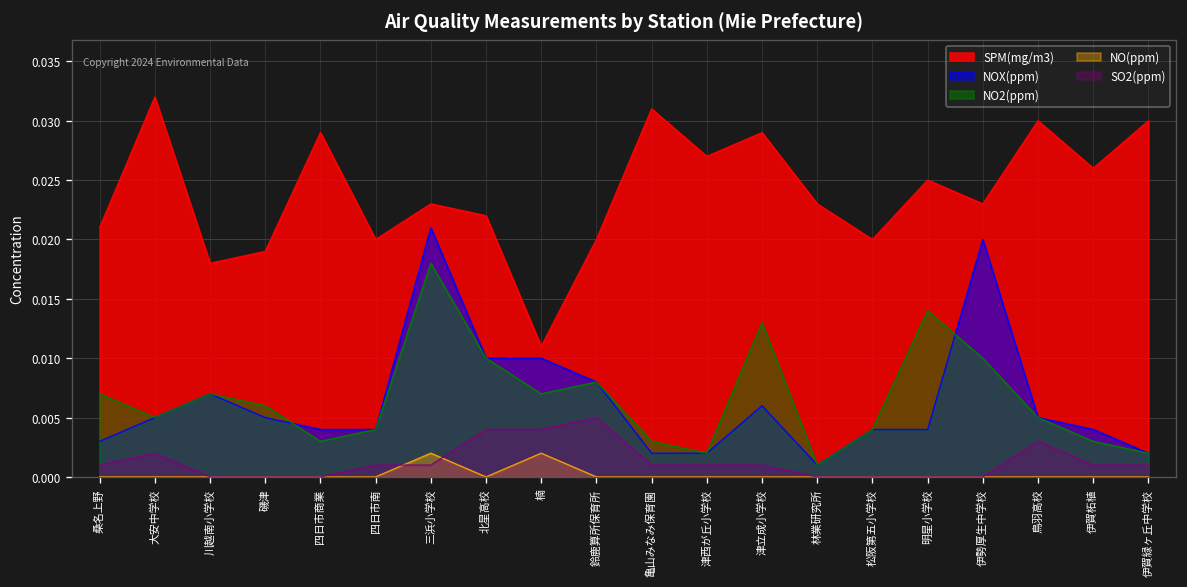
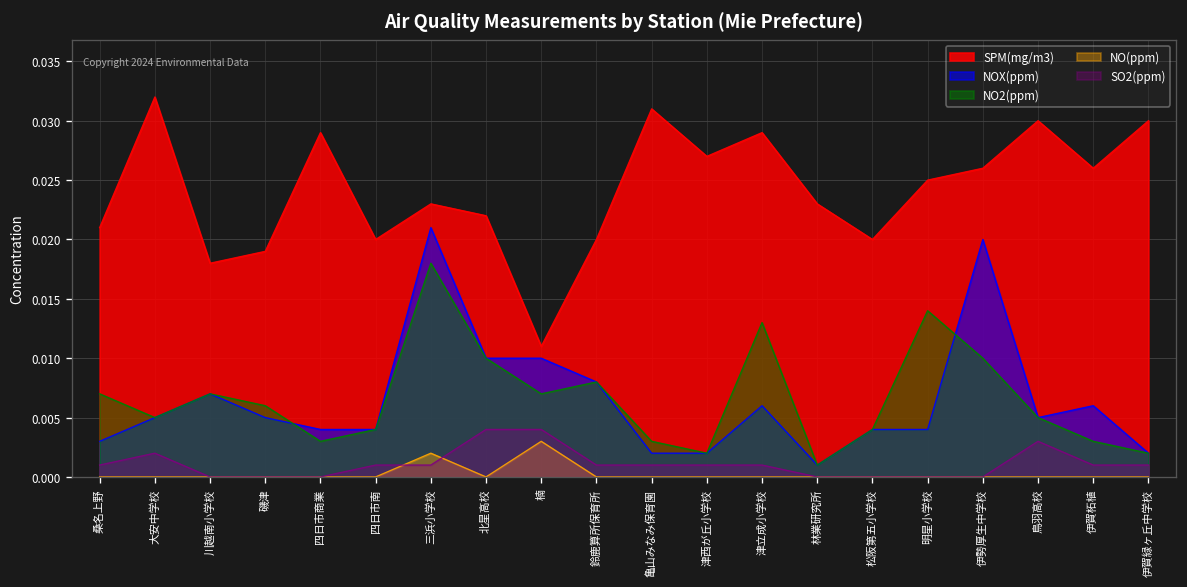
  {
    "SPM(mg/m3)": {
      "桑名上野": 0.021,
      "川越南小学校": 0.018,
      "磯津": 0.019,
      "四日市商業": 0.029,
      "四日市南": 0.020,
      "三浜小学校": 0.023,
      "北星高校": 0.022,
      "楠": 0.011,
      "鈴鹿算所保育所": 0.020,
      "亀山みなみ保育園": 0.031,
      "津西が丘小学校": 0.027,
      "津立成小学校": 0.029,
      "林業研究所": 0.023,
      "松阪第五小学校": 0.020,
      "明星小学校": 0.025,
-     "伊勢厚生中学校": 0.023,
+     "伊勢厚生中学校": 0.026,
      "鳥羽高校": 0.030,
      "伊賀柘植": 0.026,
      "伊賀緑ヶ丘中学校": 0.030
    },
    "NOX(ppm)": {
      "桑名上野": 0.003,
      "磯津": 0.005,
      "四日市商業": 0.004,
      "三浜小学校": 0.021,
      "楠": 0.010,
      "亀山みなみ保育園": 0.002,
      "津立成小学校": 0.006,
      "明星小学校": 0.004,
      "伊勢厚生中学校": 0.020,
-     "伊賀柘植": 0.004
+     "伊賀柘植": 0.006
    },
    "NO2(ppm)": {
      "桑名上野": 0.007,
      "磯津": 0.006,
      "四日市商業": 0.003,
      "三浜小学校": 0.018,
      "楠": 0.007,
      "亀山みなみ保育園": 0.003,
      "津立成小学校": 0.013,
      "明星小学校": 0.014,
      "伊勢厚生中学校": 0.010,
      "伊賀柘植": 0.003
    },
    "NO(ppm)": {
      "桑名上野": 0.000,
      "大安中学校": 0.000,
      "四日市南": 0.000,
      "三浜小学校": 0.002,
      "北星高校": 0.000,
-     "楠": 0.002,
+     "楠": 0.003,
      "鈴鹿算所保育所": 0.000,
      "亀山みなみ保育園": 0.000,
      "津西が丘小学校": 0.000,
      "津立成小学校": 0.000,
      "鳥羽高校": 0.000,
      "伊賀柘植": 0.000,
      "伊賀緑ヶ丘中学校": 0.000
    },
    "SO2(ppm)": {
      "桑名上野": 0.001,
      "大安中学校": 0.002,
      "四日市南": 0.001,
      "三浜小学校": 0.001,
      "北星高校": 0.004,
      "楠": 0.004,
-     "鈴鹿算所保育所": 0.005,
+     "鈴鹿算所保育所": 0.001,
      "亀山みなみ保育園": 0.001,
      "津西が丘小学校": 0.001,
      "津立成小学校": 0.001,
      "鳥羽高校": 0.003,
      "伊賀柘植": 0.001,
      "伊賀緑ヶ丘中学校": 0.001
    }
  }
